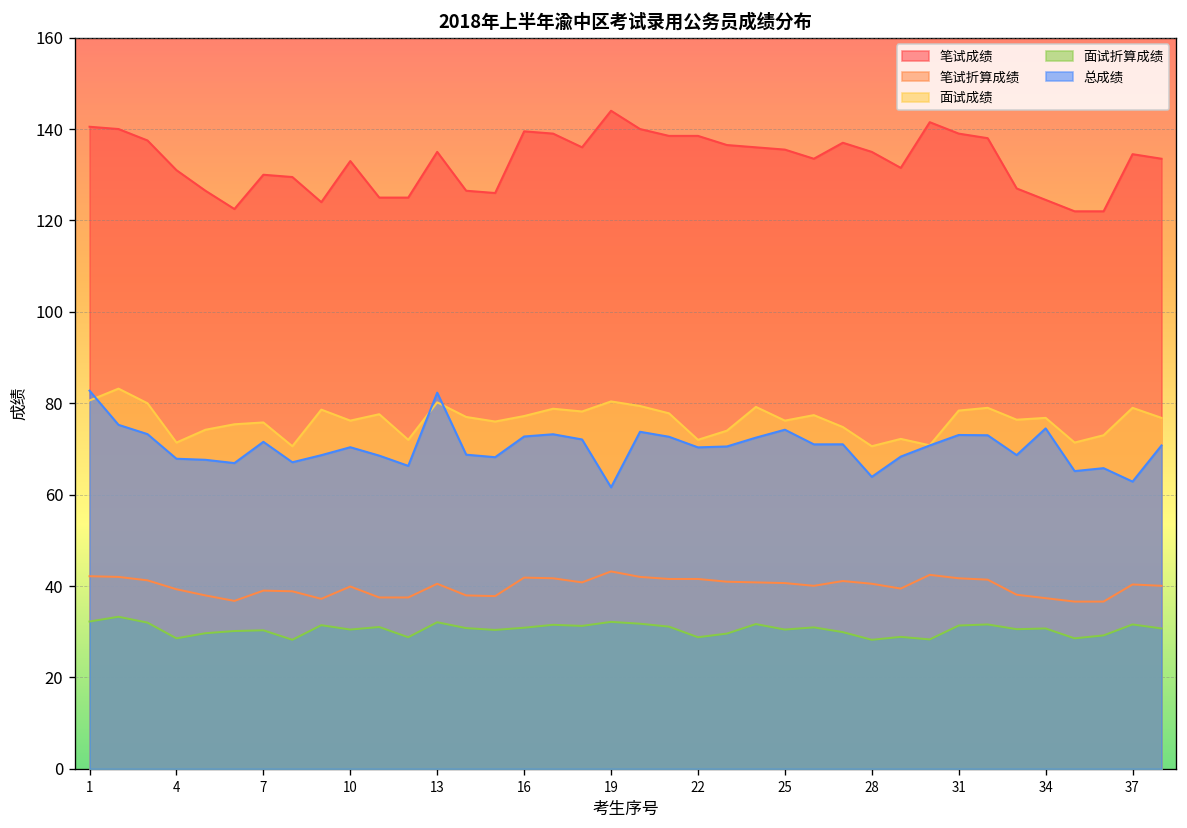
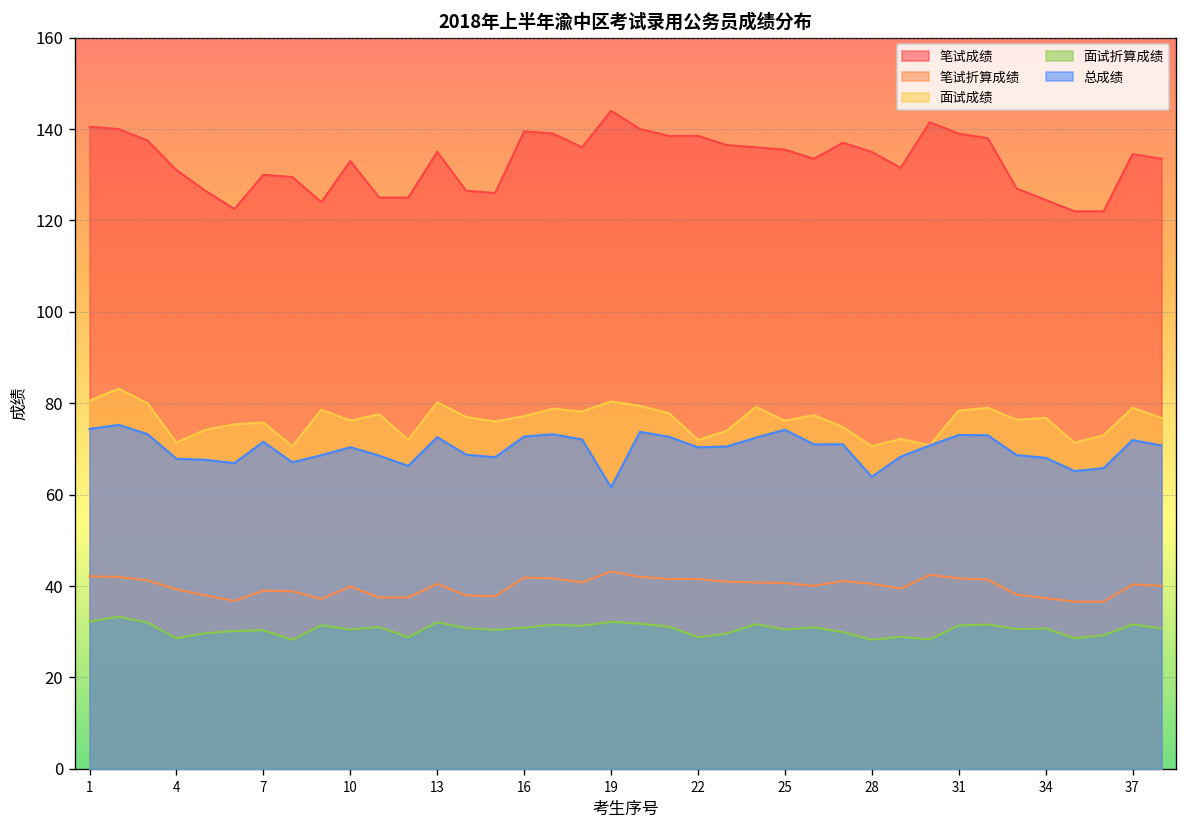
  {
    "面试折算成绩": {
      "1": 32,
      "4": 29,
      "7": 30,
      "10": 30,
      "13": 32,
      "16": 31,
      "19": 32,
      "22": 29,
      "25": 30,
      "28": 28,
      "31": 31,
      "34": 31,
      "37": 32
    },
    "总成绩": {
-     "1": 83,
+     "1": 74,
      "4": 68,
      "7": 72,
      "10": 70,
-     "13": 82,
+     "13": 73,
      "16": 73,
      "19": 62,
      "22": 70,
      "25": 74,
      "28": 64,
      "31": 73,
-     "34": 75,
-     "37": 63
+     "34": 68,
+     "37": 72
    }
  }
